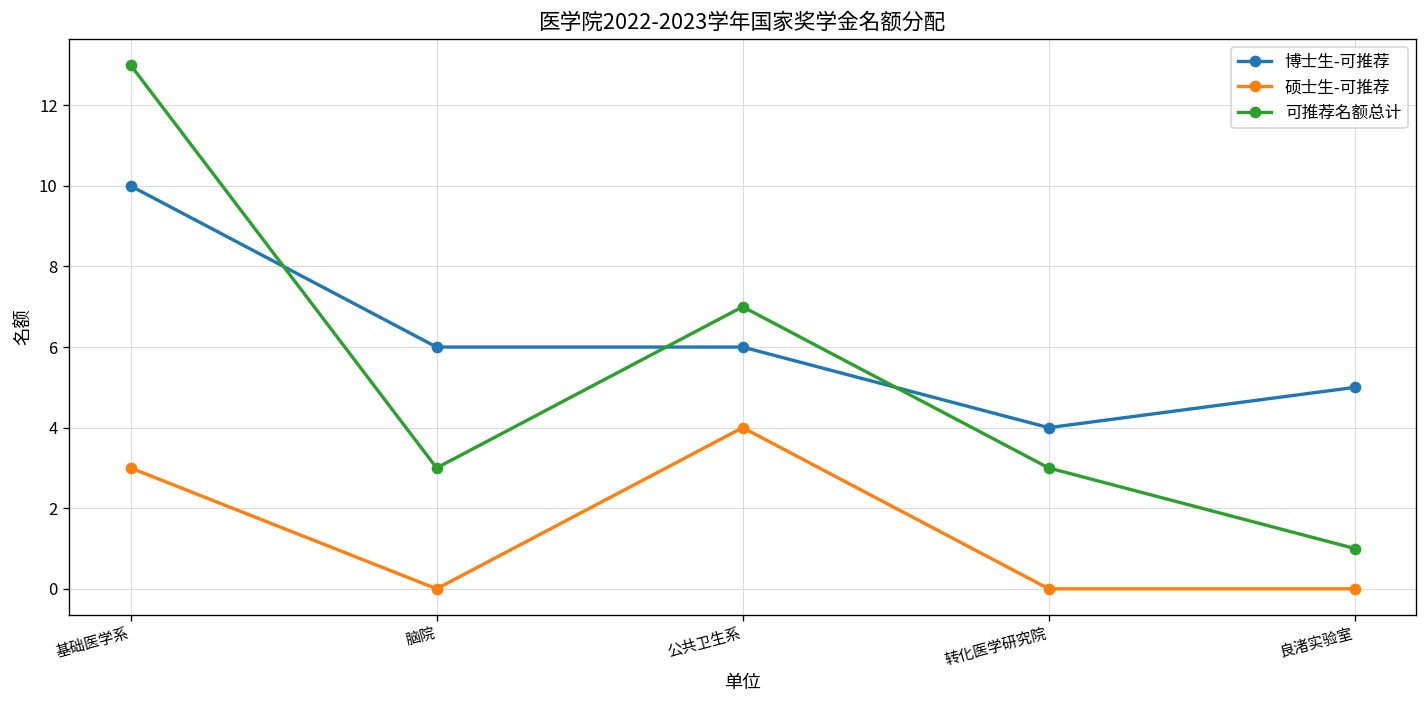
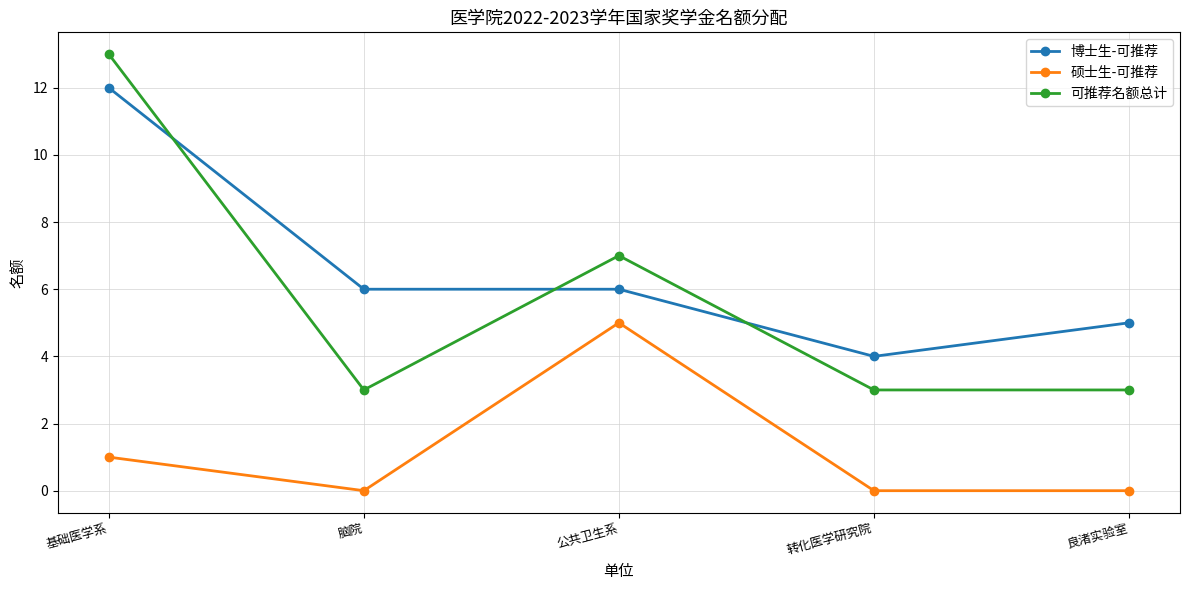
  {
    "博士生-可推荐": {
-     "基础医学系": 10,
+     "基础医学系": 12,
      "脑院": 6,
      "公共卫生系": 6,
      "转化医学研究院": 4,
      "良渚实验室": 5
    },
    "硕士生-可推荐": {
-     "基础医学系": 3,
+     "基础医学系": 1,
      "脑院": 0,
-     "公共卫生系": 4,
+     "公共卫生系": 5,
      "转化医学研究院": 0,
      "良渚实验室": 0
    },
    "可推荐名额总计": {
      "基础医学系": 13,
      "脑院": 3,
      "公共卫生系": 7,
      "转化医学研究院": 3,
-     "良渚实验室": 1
+     "良渚实验室": 3
    }
  }
